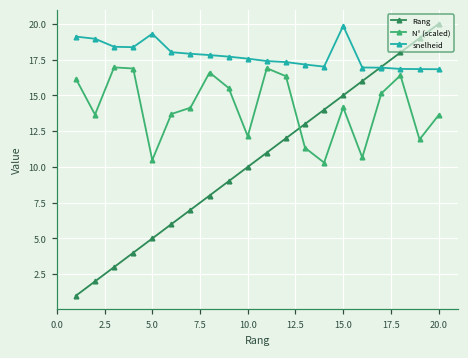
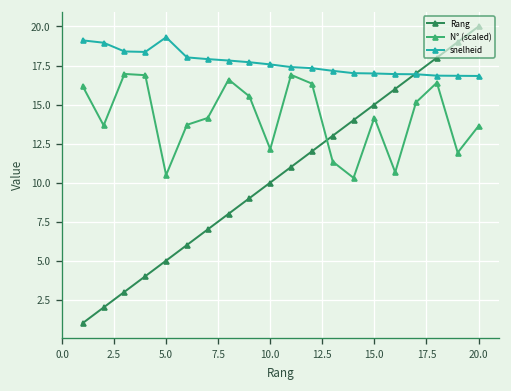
  {
    "snelheid": {
      "5.0": 19.3,
      "10.0": 17.6,
-     "15.0": 19.9,
+     "15.0": 17.0,
      "20.0": 16.8
    }
  }
